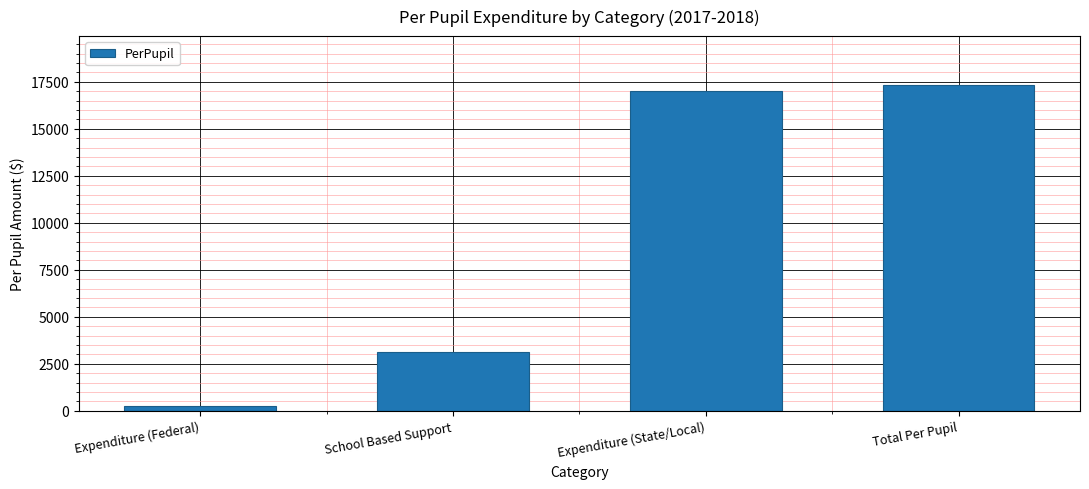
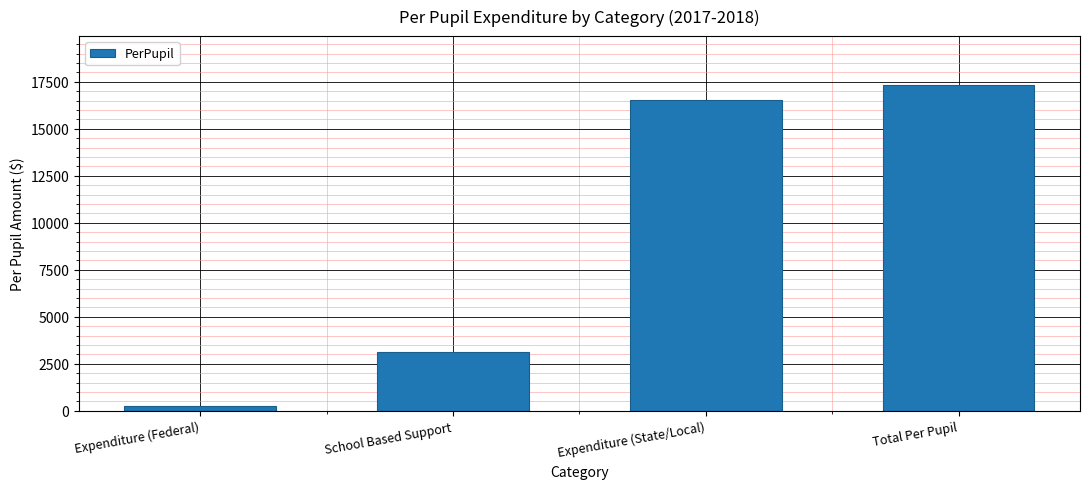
  {
    "Expenditure (Federal)": 200,
    "School Based Support": 3100,
-   "Expenditure (State/Local)": 17000,
+   "Expenditure (State/Local)": 16600,
    "Total Per Pupil": 17300
  }
